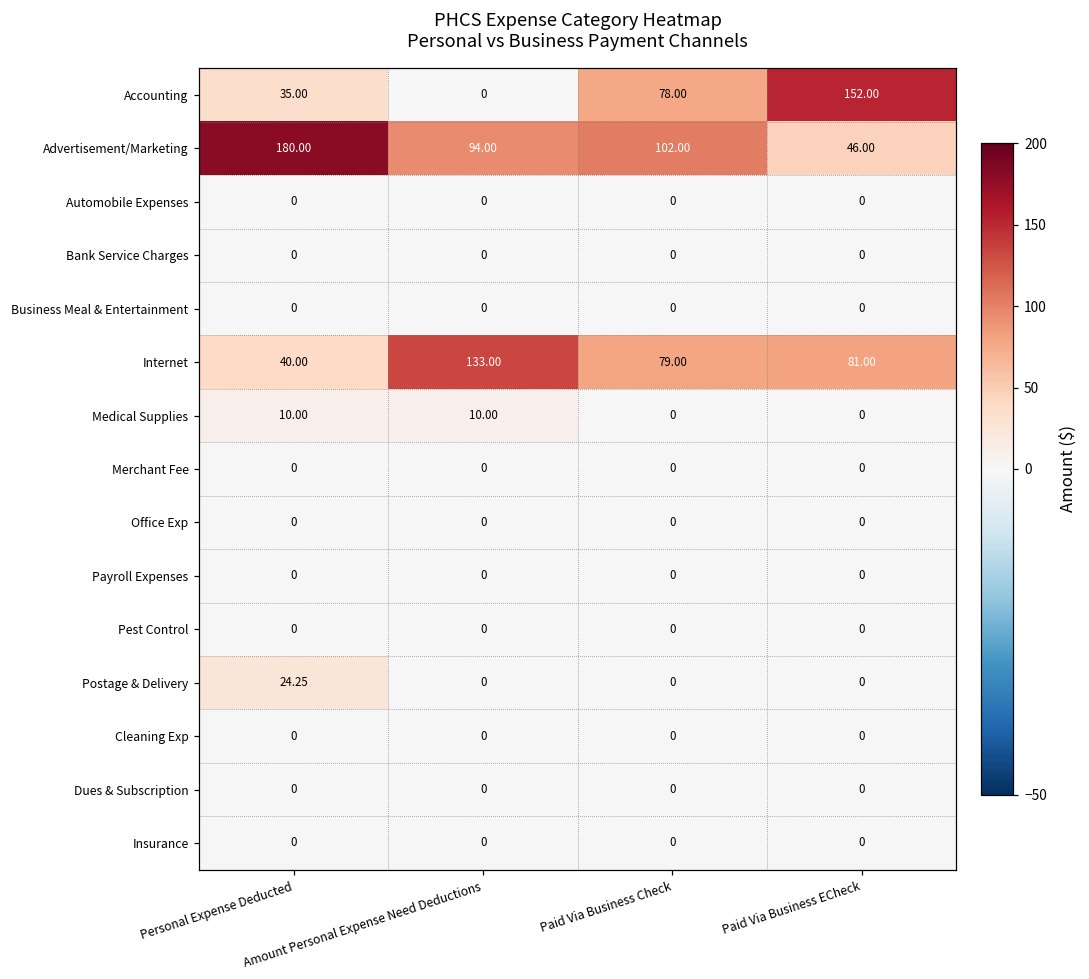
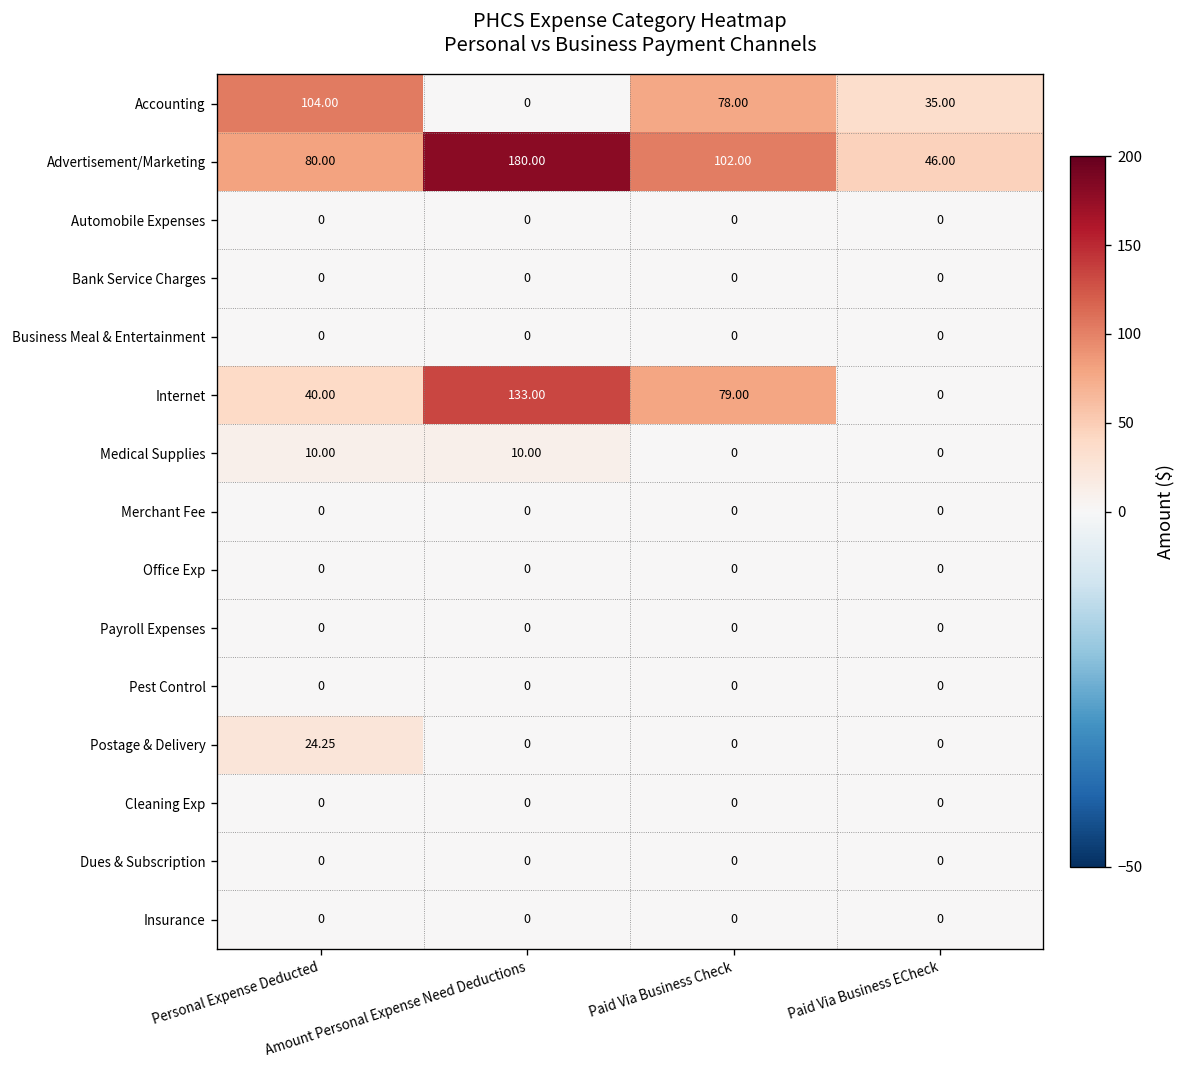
  {
    "Accounting": {
-     "Personal Expense Deducted": 35.00,
+     "Personal Expense Deducted": 104.00,
      "Amount Personal Expense Need Deductions": 0,
      "Paid Via Business Check": 78.00,
-     "Paid Via Business ECheck": 152.00
+     "Paid Via Business ECheck": 35.00
    },
    "Advertisement/Marketing": {
-     "Personal Expense Deducted": 180.00,
-     "Amount Personal Expense Need Deductions": 94.00,
+     "Personal Expense Deducted": 80.00,
+     "Amount Personal Expense Need Deductions": 180.00,
      "Paid Via Business Check": 102.00,
      "Paid Via Business ECheck": 46.00
    },
    "Automobile Expenses": {
      "Personal Expense Deducted": 0,
      "Amount Personal Expense Need Deductions": 0,
      "Paid Via Business Check": 0,
      "Paid Via Business ECheck": 0
    },
    "Bank Service Charges": {
      "Personal Expense Deducted": 0,
      "Amount Personal Expense Need Deductions": 0,
      "Paid Via Business Check": 0,
      "Paid Via Business ECheck": 0
    },
    "Business Meal & Entertainment": {
      "Personal Expense Deducted": 0,
      "Amount Personal Expense Need Deductions": 0,
      "Paid Via Business Check": 0,
      "Paid Via Business ECheck": 0
    },
    "Internet": {
      "Personal Expense Deducted": 40.00,
      "Amount Personal Expense Need Deductions": 133.00,
      "Paid Via Business Check": 79.00,
-     "Paid Via Business ECheck": 81.00
+     "Paid Via Business ECheck": 0
    },
    "Medical Supplies": {
      "Personal Expense Deducted": 10.00,
      "Amount Personal Expense Need Deductions": 10.00,
      "Paid Via Business Check": 0,
      "Paid Via Business ECheck": 0
    },
    "Merchant Fee": {
      "Personal Expense Deducted": 0,
      "Amount Personal Expense Need Deductions": 0,
      "Paid Via Business Check": 0,
      "Paid Via Business ECheck": 0
    },
    "Office Exp": {
      "Personal Expense Deducted": 0,
      "Amount Personal Expense Need Deductions": 0,
      "Paid Via Business Check": 0,
      "Paid Via Business ECheck": 0
    },
    "Payroll Expenses": {
      "Personal Expense Deducted": 0,
      "Amount Personal Expense Need Deductions": 0,
      "Paid Via Business Check": 0,
      "Paid Via Business ECheck": 0
    },
    "Pest Control": {
      "Personal Expense Deducted": 0,
      "Amount Personal Expense Need Deductions": 0,
      "Paid Via Business Check": 0,
      "Paid Via Business ECheck": 0
    },
    "Postage & Delivery": {
      "Personal Expense Deducted": 24.25,
      "Amount Personal Expense Need Deductions": 0,
      "Paid Via Business Check": 0,
      "Paid Via Business ECheck": 0
    },
    "Cleaning Exp": {
      "Personal Expense Deducted": 0,
      "Amount Personal Expense Need Deductions": 0,
      "Paid Via Business Check": 0,
      "Paid Via Business ECheck": 0
    },
    "Dues & Subscription": {
      "Personal Expense Deducted": 0,
      "Amount Personal Expense Need Deductions": 0,
      "Paid Via Business Check": 0,
      "Paid Via Business ECheck": 0
    },
    "Insurance": {
      "Personal Expense Deducted": 0,
      "Amount Personal Expense Need Deductions": 0,
      "Paid Via Business Check": 0,
      "Paid Via Business ECheck": 0
    }
  }
